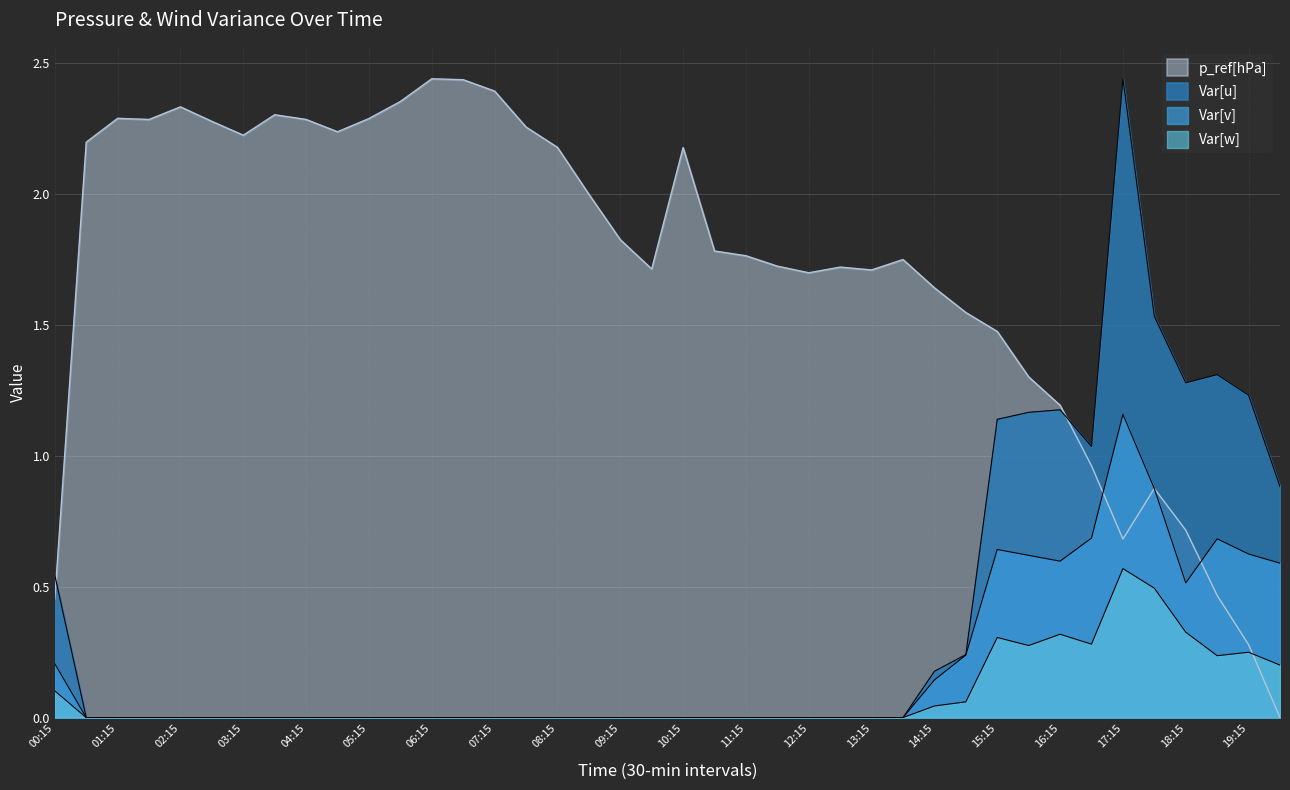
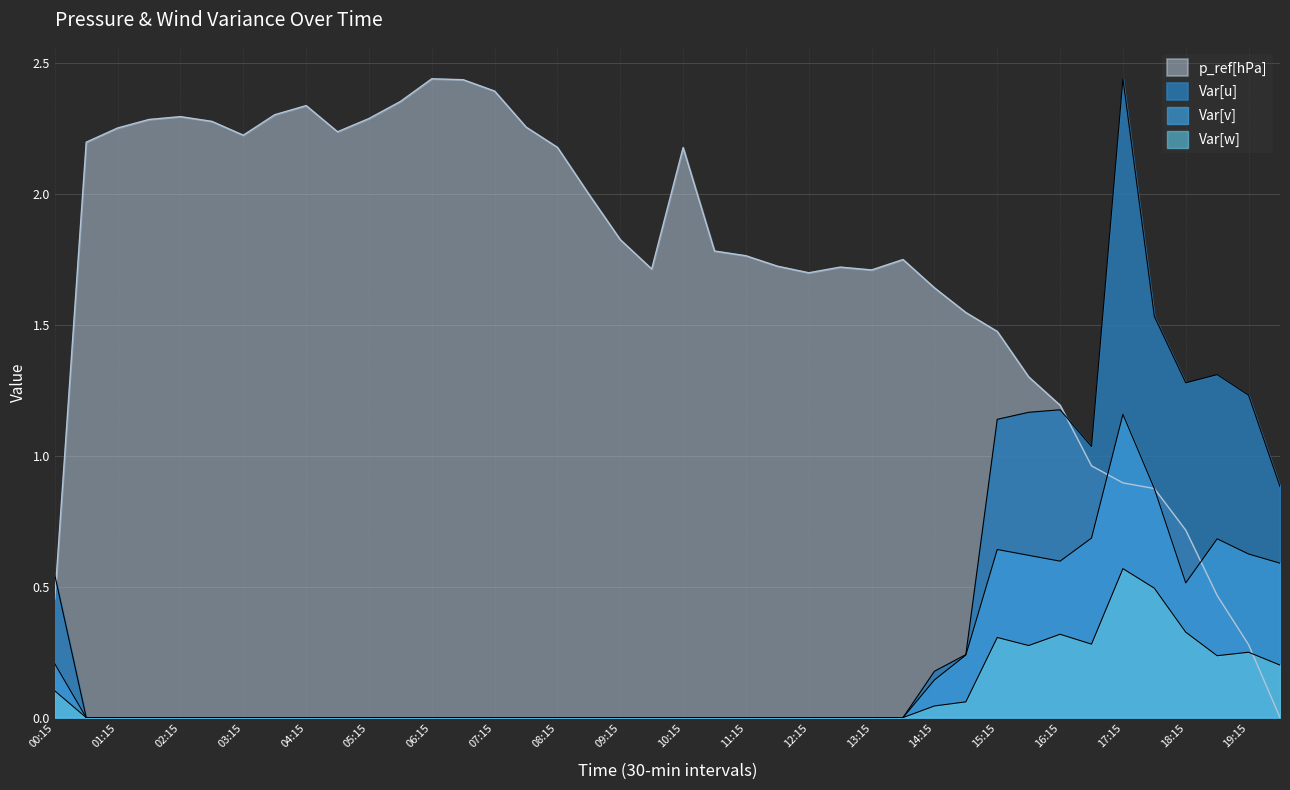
  {
    "p_ref[hPa]": {
      "00:15": 0.45,
-     "01:15": 2.29,
-     "02:15": 2.33,
+     "01:15": 2.25,
+     "02:15": 2.30,
      "03:15": 2.23,
-     "04:15": 2.29,
+     "04:15": 2.34,
      "05:15": 2.29,
      "06:15": 2.44,
      "07:15": 2.39,
      "08:15": 2.18,
      "09:15": 1.83,
      "10:15": 2.18,
      "11:15": 1.76,
      "12:15": 1.70,
      "13:15": 1.71,
      "14:15": 1.64,
      "15:15": 1.48,
      "16:15": 1.19,
-     "17:15": 0.68,
+     "17:15": 0.90,
      "18:15": 0.72,
      "19:15": 0.28
    }
  }
